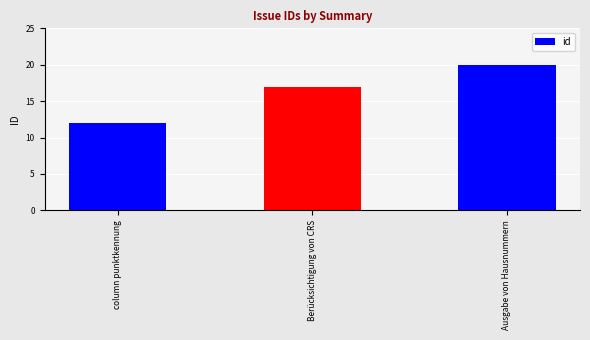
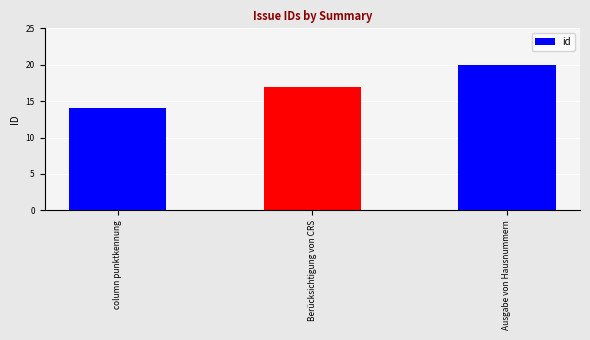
  {
-   "column punktkennung": 12,
+   "column punktkennung": 14,
    "Berücksichtigung von CRS": 17,
    "Ausgabe von Hausnummern": 20
  }
